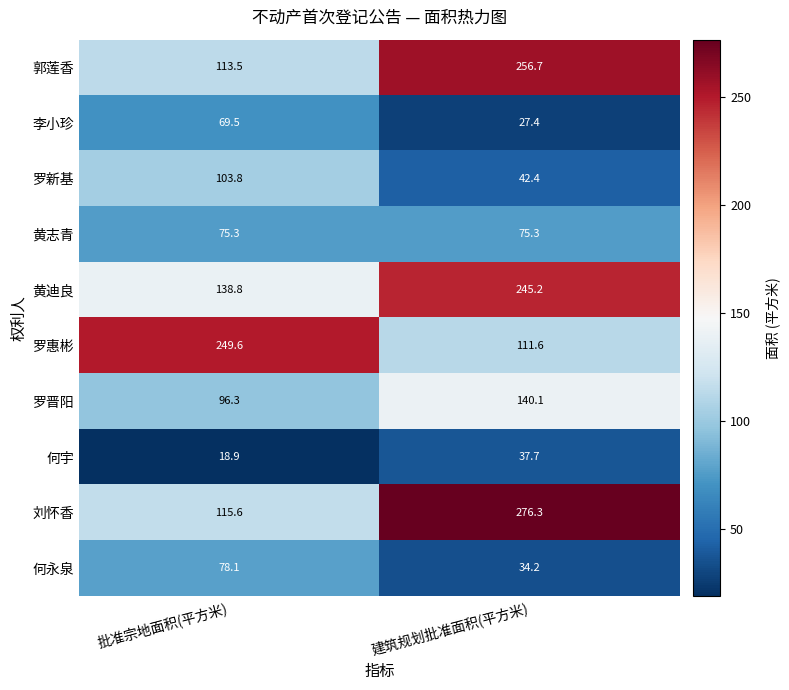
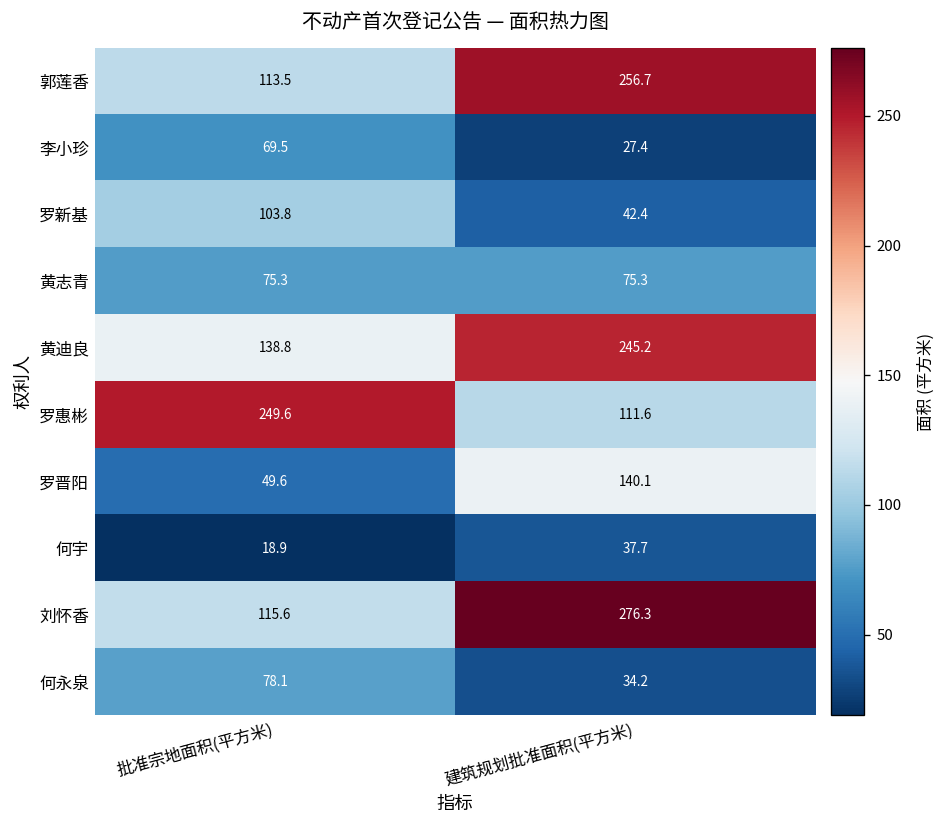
  {
    "郭莲香": {
      "批准宗地面积(平方米)": 113.5,
      "建筑规划批准面积(平方米)": 256.7
    },
    "李小珍": {
      "批准宗地面积(平方米)": 69.5,
      "建筑规划批准面积(平方米)": 27.4
    },
    "罗新基": {
      "批准宗地面积(平方米)": 103.8,
      "建筑规划批准面积(平方米)": 42.4
    },
    "黄志青": {
      "批准宗地面积(平方米)": 75.3,
      "建筑规划批准面积(平方米)": 75.3
    },
    "黄迪良": {
      "批准宗地面积(平方米)": 138.8,
      "建筑规划批准面积(平方米)": 245.2
    },
    "罗惠彬": {
      "批准宗地面积(平方米)": 249.6,
      "建筑规划批准面积(平方米)": 111.6
    },
    "罗晋阳": {
-     "批准宗地面积(平方米)": 96.3,
+     "批准宗地面积(平方米)": 49.6,
      "建筑规划批准面积(平方米)": 140.1
    },
    "何宇": {
      "批准宗地面积(平方米)": 18.9,
      "建筑规划批准面积(平方米)": 37.7
    },
    "刘怀香": {
      "批准宗地面积(平方米)": 115.6,
      "建筑规划批准面积(平方米)": 276.3
    },
    "何永泉": {
      "批准宗地面积(平方米)": 78.1,
      "建筑规划批准面积(平方米)": 34.2
    }
  }
